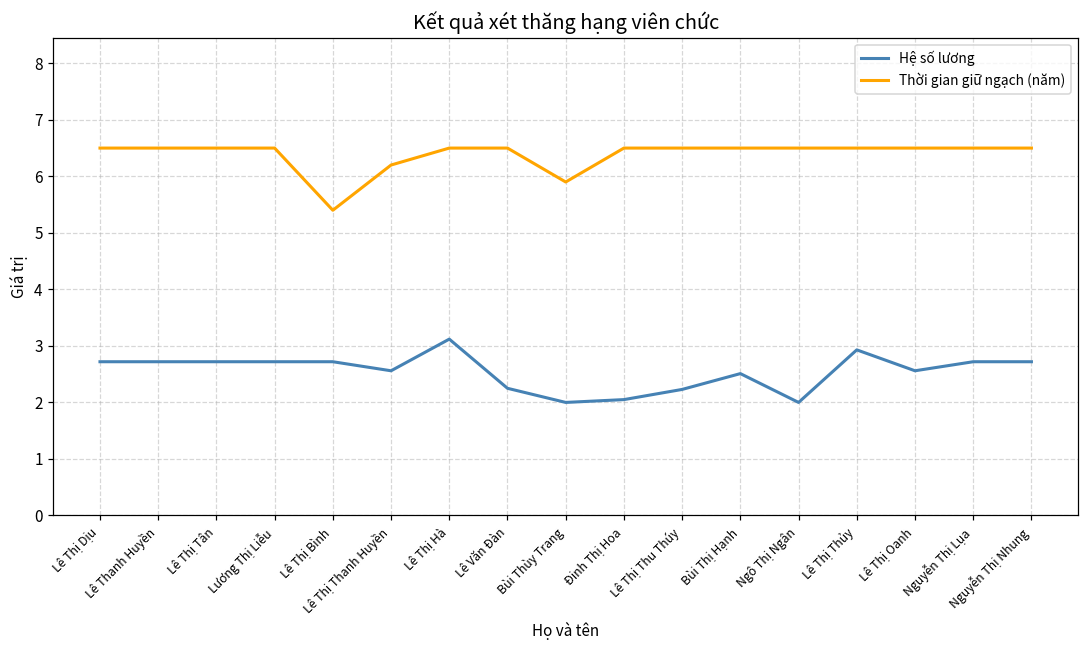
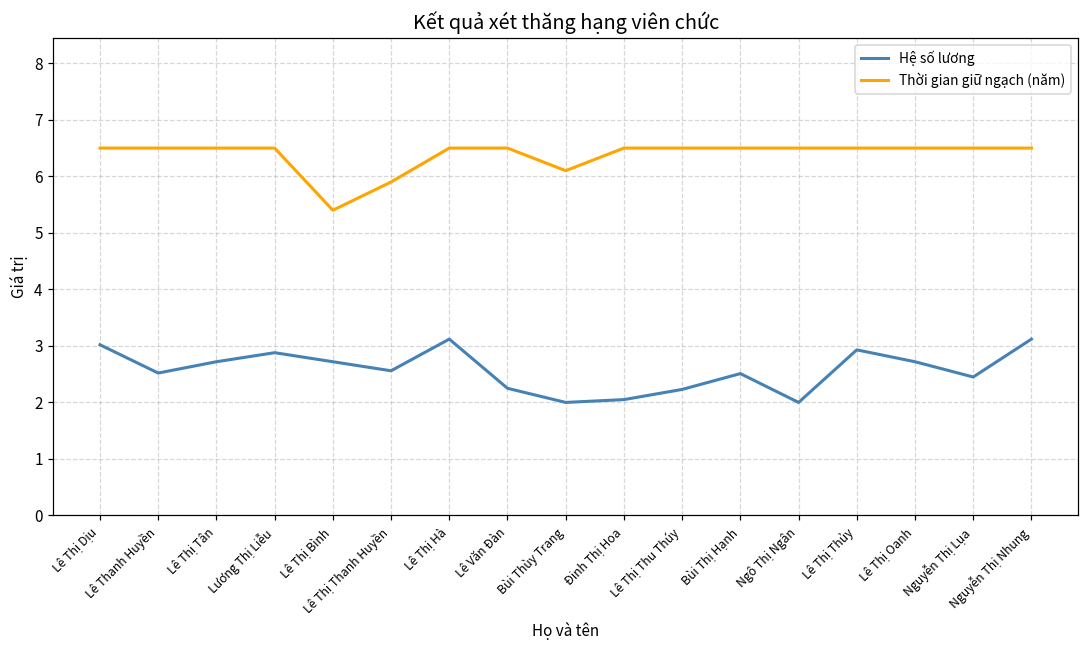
  {
    "Hệ số lương": {
-     "Lê Thị Dịu": 2.7,
-     "Lê Thanh Huyền": 2.7,
+     "Lê Thị Dịu": 3.0,
+     "Lê Thanh Huyền": 2.5,
      "Lê Thị Tân": 2.7,
-     "Lương Thị Liễu": 2.7,
+     "Lương Thị Liễu": 2.9,
      "Lê Thị Bình": 2.7,
      "Lê Thị Thanh Huyền": 2.6,
      "Lê Thị Hà": 3.1,
      "Lê Văn Đàn": 2.3,
      "Bùi Thùy Trang": 2.0,
      "Đinh Thị Hoa": 2.1,
      "Lê Thị Thu Thúy": 2.2,
      "Bùi Thị Hạnh": 2.5,
      "Ngô Thị Ngân": 2.0,
      "Lê Thị Thủy": 2.9,
-     "Lê Thị Oanh": 2.6,
-     "Nguyễn Thị Lụa": 2.7,
-     "Nguyễn Thị Nhung": 2.7
+     "Lê Thị Oanh": 2.7,
+     "Nguyễn Thị Lụa": 2.5,
+     "Nguyễn Thị Nhung": 3.1
    },
    "Thời gian giữ ngạch (năm)": {
      "Lê Thị Dịu": 6.5,
      "Lê Thanh Huyền": 6.5,
      "Lê Thị Tân": 6.5,
      "Lương Thị Liễu": 6.5,
      "Lê Thị Bình": 5.4,
-     "Lê Thị Thanh Huyền": 6.2,
+     "Lê Thị Thanh Huyền": 5.9,
      "Lê Thị Hà": 6.5,
      "Lê Văn Đàn": 6.5,
-     "Bùi Thùy Trang": 5.9,
+     "Bùi Thùy Trang": 6.1,
      "Đinh Thị Hoa": 6.5,
      "Lê Thị Thu Thúy": 6.5,
      "Bùi Thị Hạnh": 6.5,
      "Ngô Thị Ngân": 6.5,
      "Lê Thị Thủy": 6.5,
      "Lê Thị Oanh": 6.5,
      "Nguyễn Thị Lụa": 6.5,
      "Nguyễn Thị Nhung": 6.5
    }
  }
